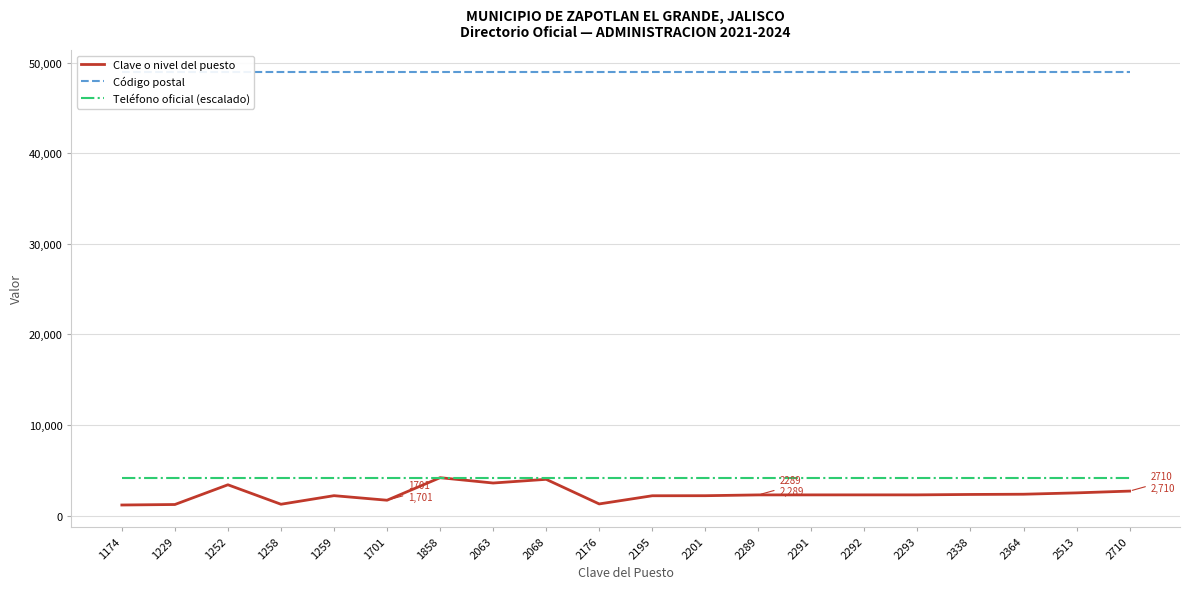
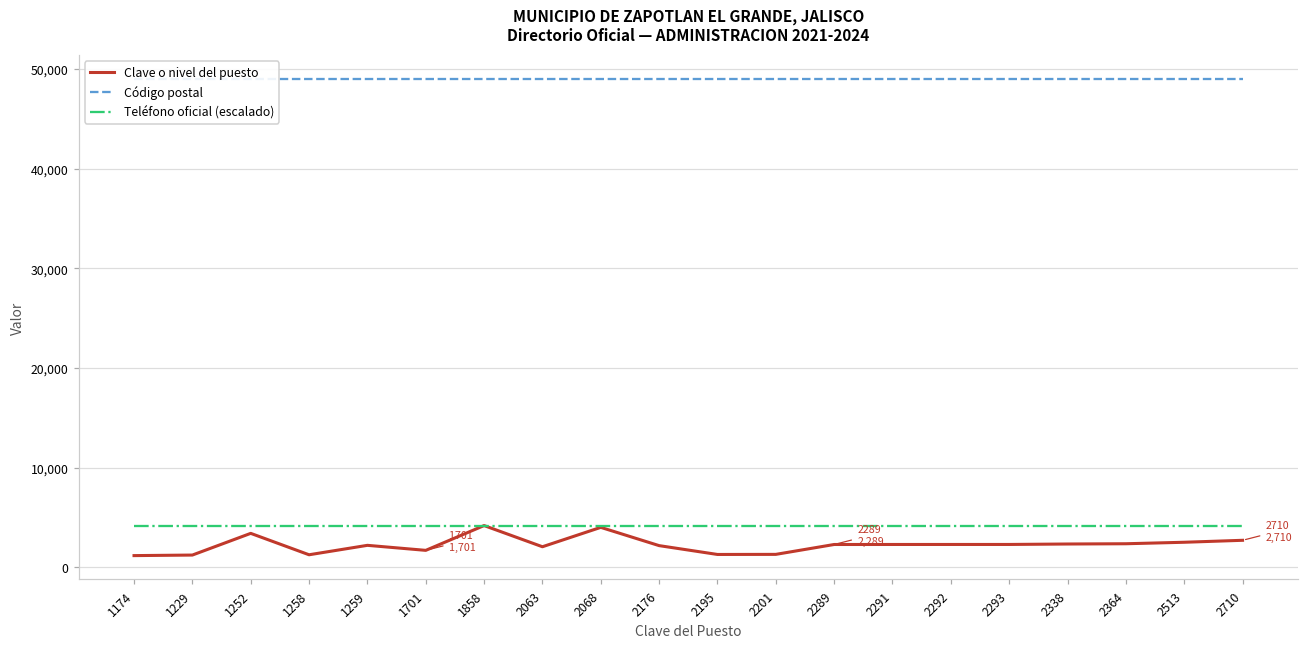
  {
    "Clave o nivel del puesto": {
      "1174": "1,000",
      "1229": "1,000",
      "1252": "3,000",
      "1258": "1,000",
      "1259": "2,000",
-     "2063": "4,000",
-     "2176": "1,000",
-     "2195": "2,000",
-     "2201": "2,000",
+     "2063": "2,000",
+     "2176": "2,000",
+     "2195": "1,000",
+     "2201": "1,000",
      "2291": "2,000",
      "2292": "2,000",
      "2293": "2,000",
      "2338": "2,000",
      "2364": "2,000",
      "2513": "3,000"
    },
    "Código postal": {
      "1258": "49,000",
      "1259": "49,000",
      "1701": "49,000",
      "1858": "49,000",
      "2063": "49,000",
      "2068": "49,000",
      "2176": "49,000",
      "2195": "49,000",
      "2201": "49,000",
      "2289": "49,000",
      "2291": "49,000",
      "2292": "49,000",
      "2293": "49,000",
      "2338": "49,000",
      "2364": "49,000",
      "2513": "49,000",
      "2710": "49,000"
    },
    "Teléfono oficial (escalado)": {
      "1174": "4,000",
      "1229": "4,000",
      "1252": "4,000",
      "1258": "4,000",
      "1259": "4,000",
      "1701": "4,000",
      "2063": "4,000",
      "2176": "4,000",
      "2195": "4,000",
      "2201": "4,000",
      "2291": "4,000",
      "2292": "4,000",
      "2293": "4,000",
      "2338": "4,000",
      "2364": "4,000",
      "2513": "4,000"
    }
  }
